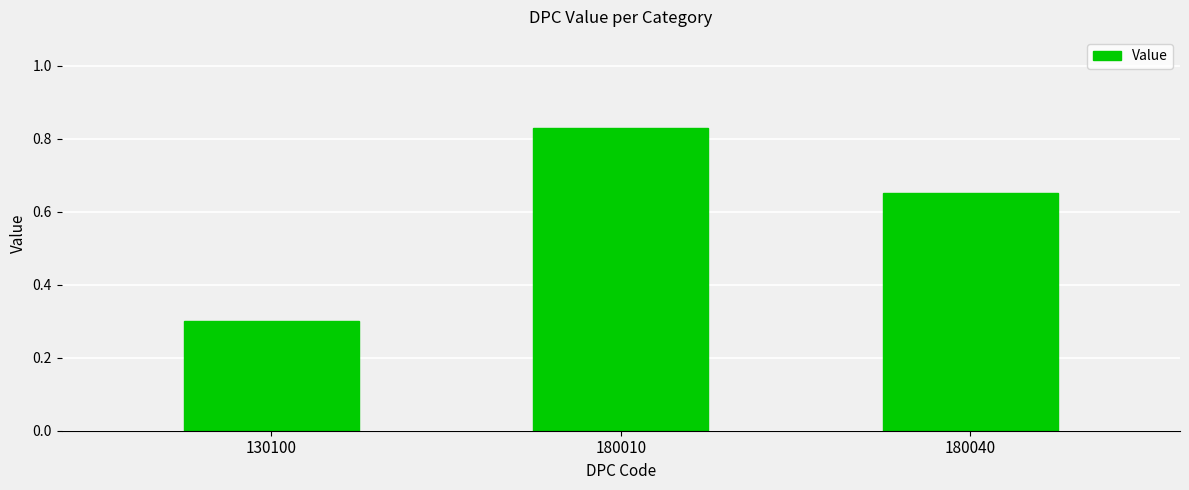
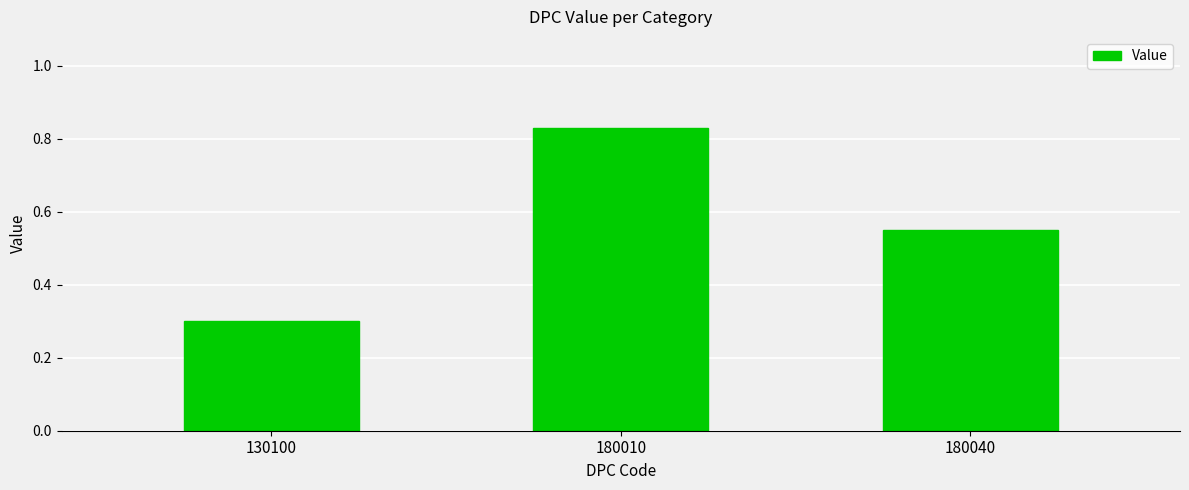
  {
    "130100": 0.30,
    "180010": 0.83,
-   "180040": 0.65
+   "180040": 0.55
  }
